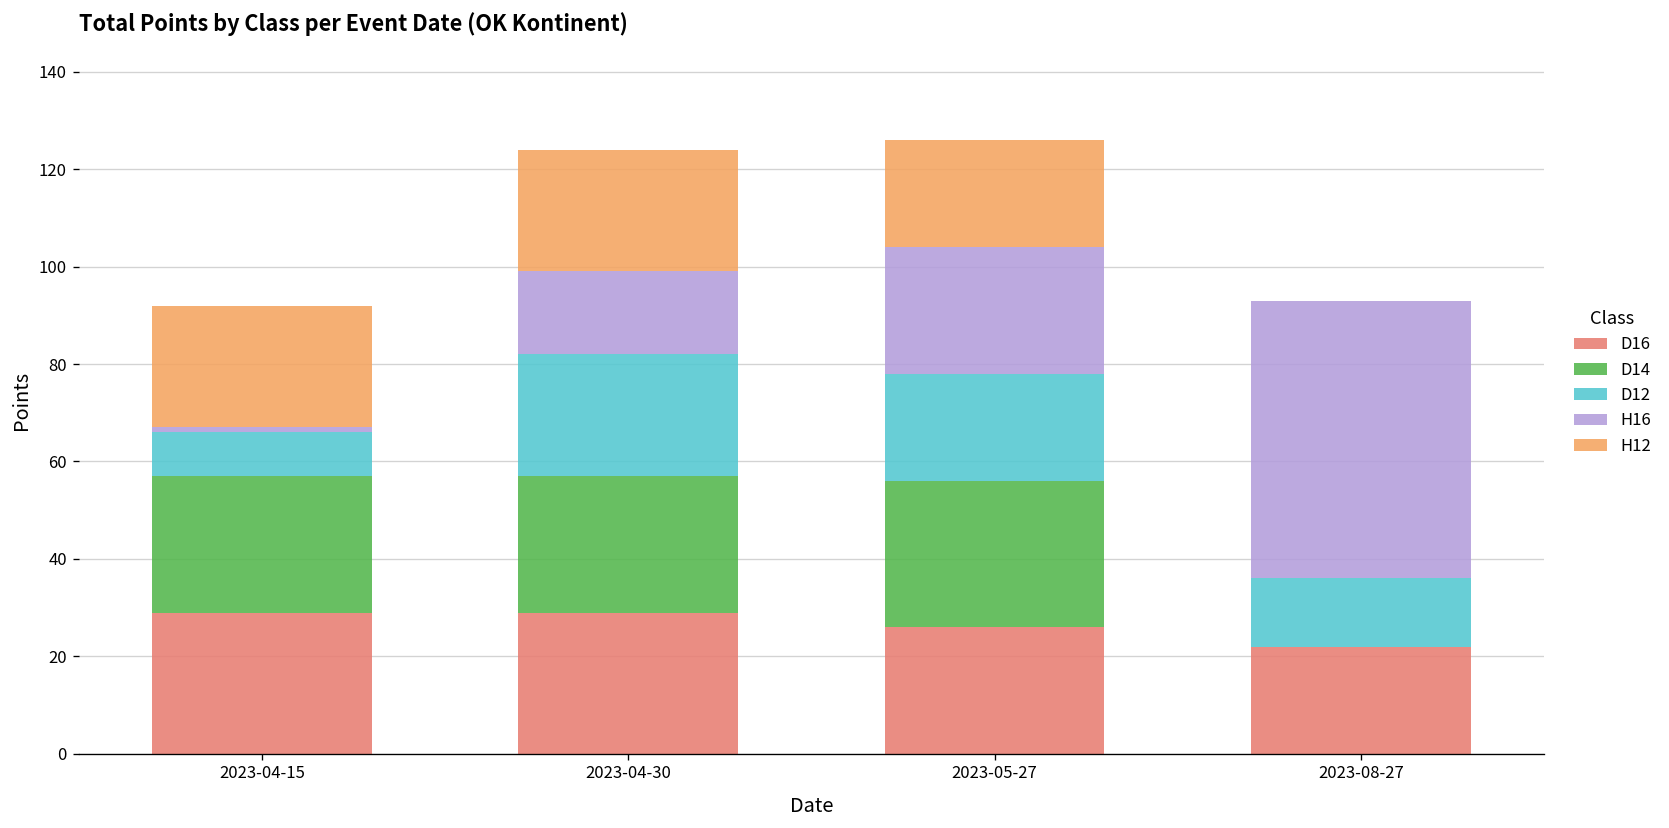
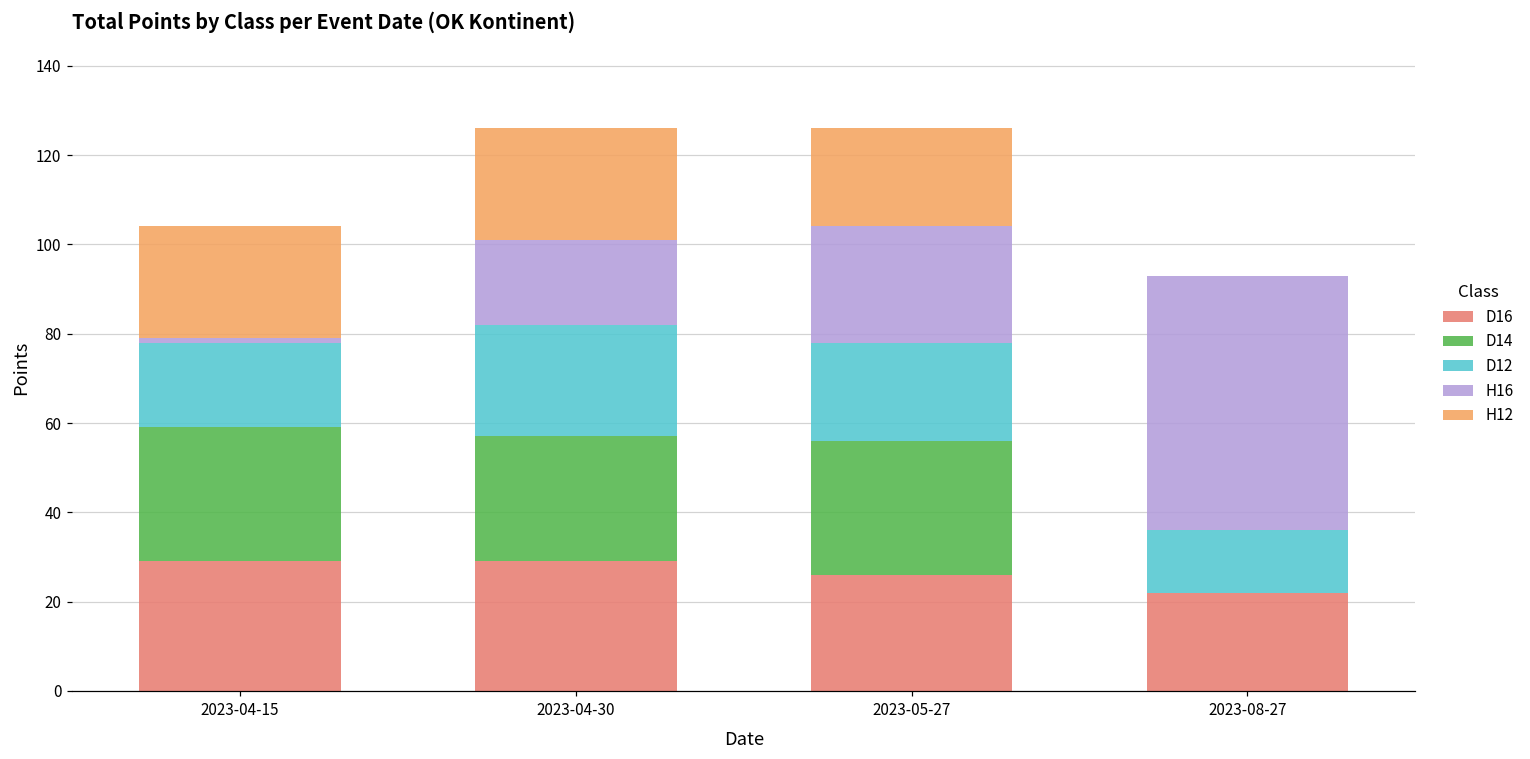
  {
    "D14": {
-     "2023-04-15": 28,
+     "2023-04-15": 30,
      "2023-04-30": 28,
      "2023-05-27": 30,
      "2023-08-27": 0
    },
    "D12": {
-     "2023-04-15": 9,
+     "2023-04-15": 19,
      "2023-04-30": 25,
      "2023-05-27": 22,
      "2023-08-27": 14
    },
    "H16": {
      "2023-04-15": 1,
-     "2023-04-30": 17,
+     "2023-04-30": 19,
      "2023-05-27": 26,
      "2023-08-27": 57
    }
  }
